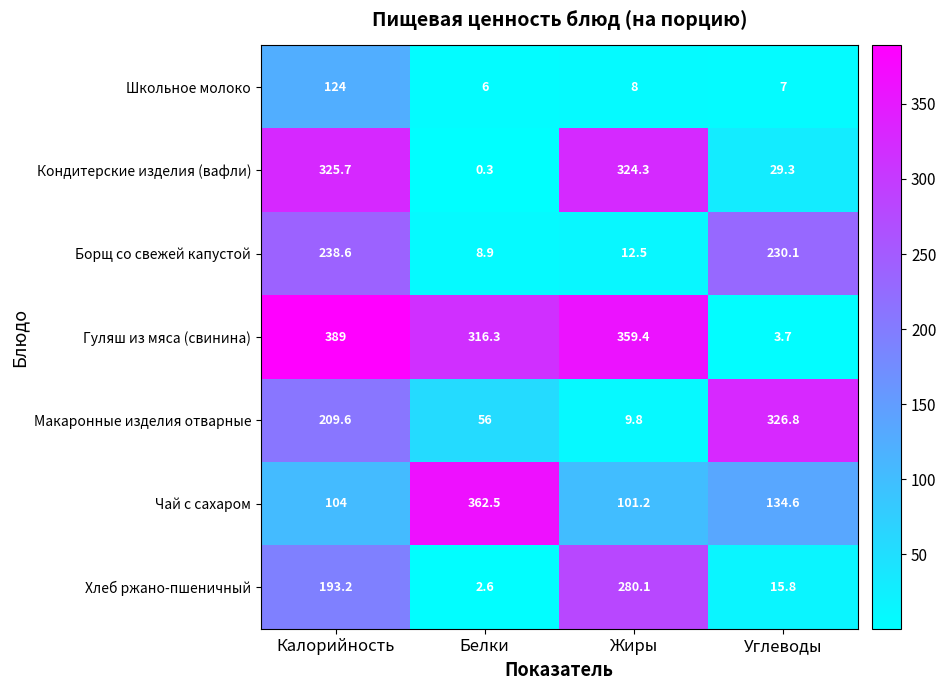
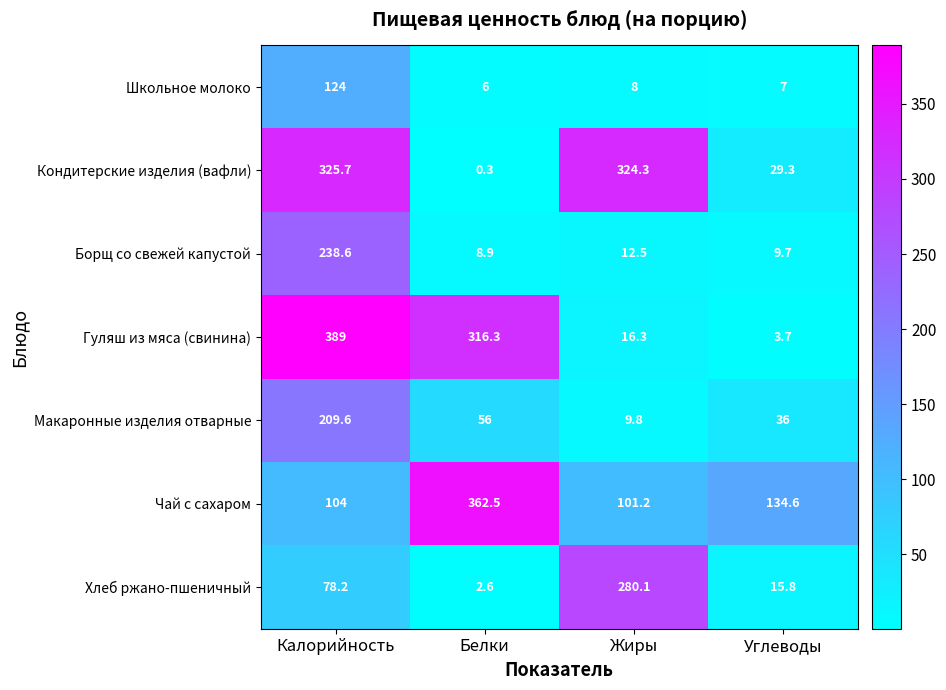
  {
    "Школьное молоко": {
      "Калорийность": 124,
      "Белки": 6,
      "Жиры": 8,
      "Углеводы": 7
    },
    "Кондитерские изделия (вафли)": {
      "Калорийность": 325.7,
      "Белки": 0.3,
      "Жиры": 324.3,
      "Углеводы": 29.3
    },
    "Борщ со свежей капустой": {
      "Калорийность": 238.6,
      "Белки": 8.9,
      "Жиры": 12.5,
-     "Углеводы": 230.1
+     "Углеводы": 9.7
    },
    "Гуляш из мяса (свинина)": {
      "Калорийность": 389,
      "Белки": 316.3,
-     "Жиры": 359.4,
+     "Жиры": 16.3,
      "Углеводы": 3.7
    },
    "Макаронные изделия отварные": {
      "Калорийность": 209.6,
      "Белки": 56,
      "Жиры": 9.8,
-     "Углеводы": 326.8
+     "Углеводы": 36
    },
    "Чай с сахаром": {
      "Калорийность": 104,
      "Белки": 362.5,
      "Жиры": 101.2,
      "Углеводы": 134.6
    },
    "Хлеб ржано-пшеничный": {
-     "Калорийность": 193.2,
+     "Калорийность": 78.2,
      "Белки": 2.6,
      "Жиры": 280.1,
      "Углеводы": 15.8
    }
  }
